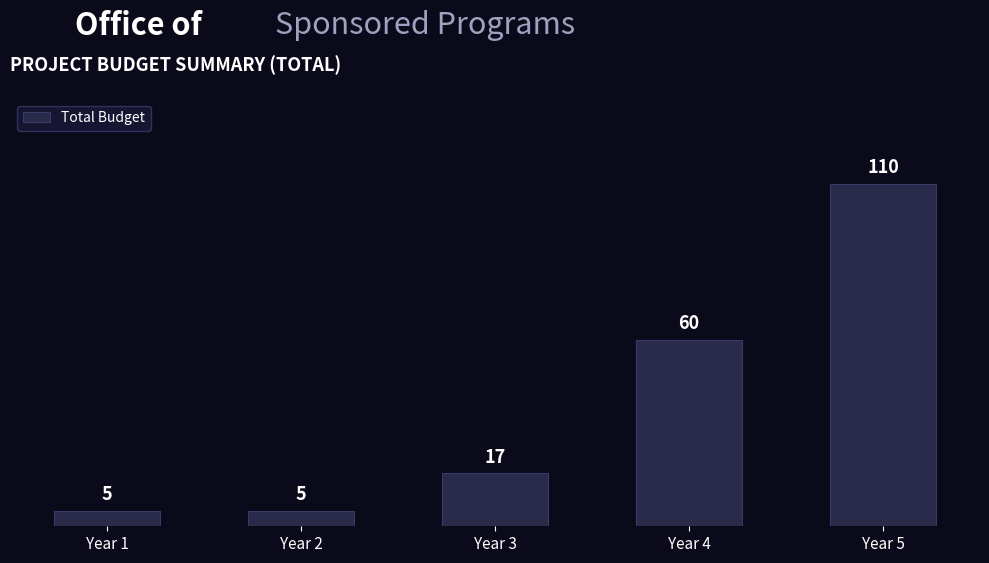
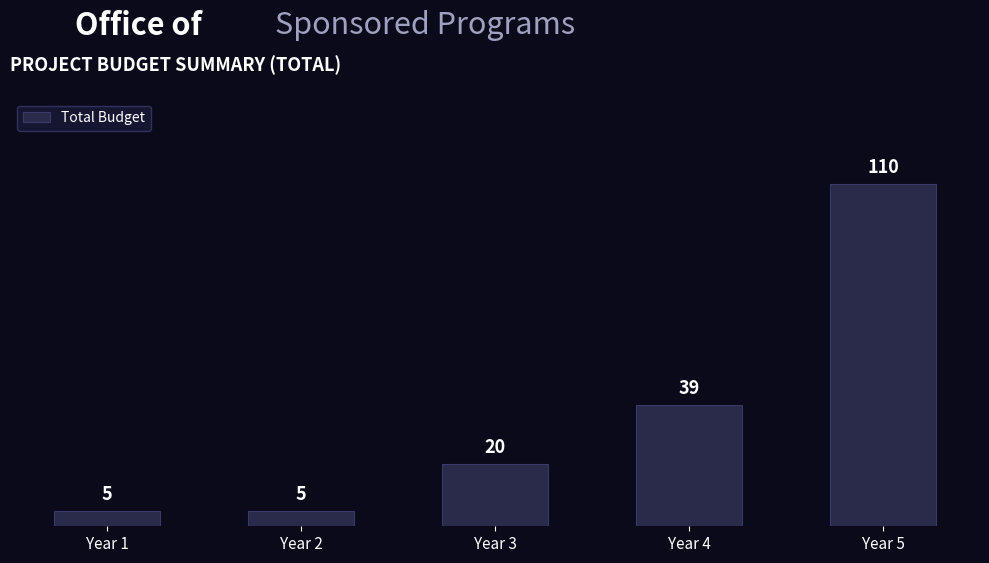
  {
    "Year 1": 5,
    "Year 2": 5,
-   "Year 3": 17,
-   "Year 4": 60,
+   "Year 3": 20,
+   "Year 4": 39,
    "Year 5": 110
  }
